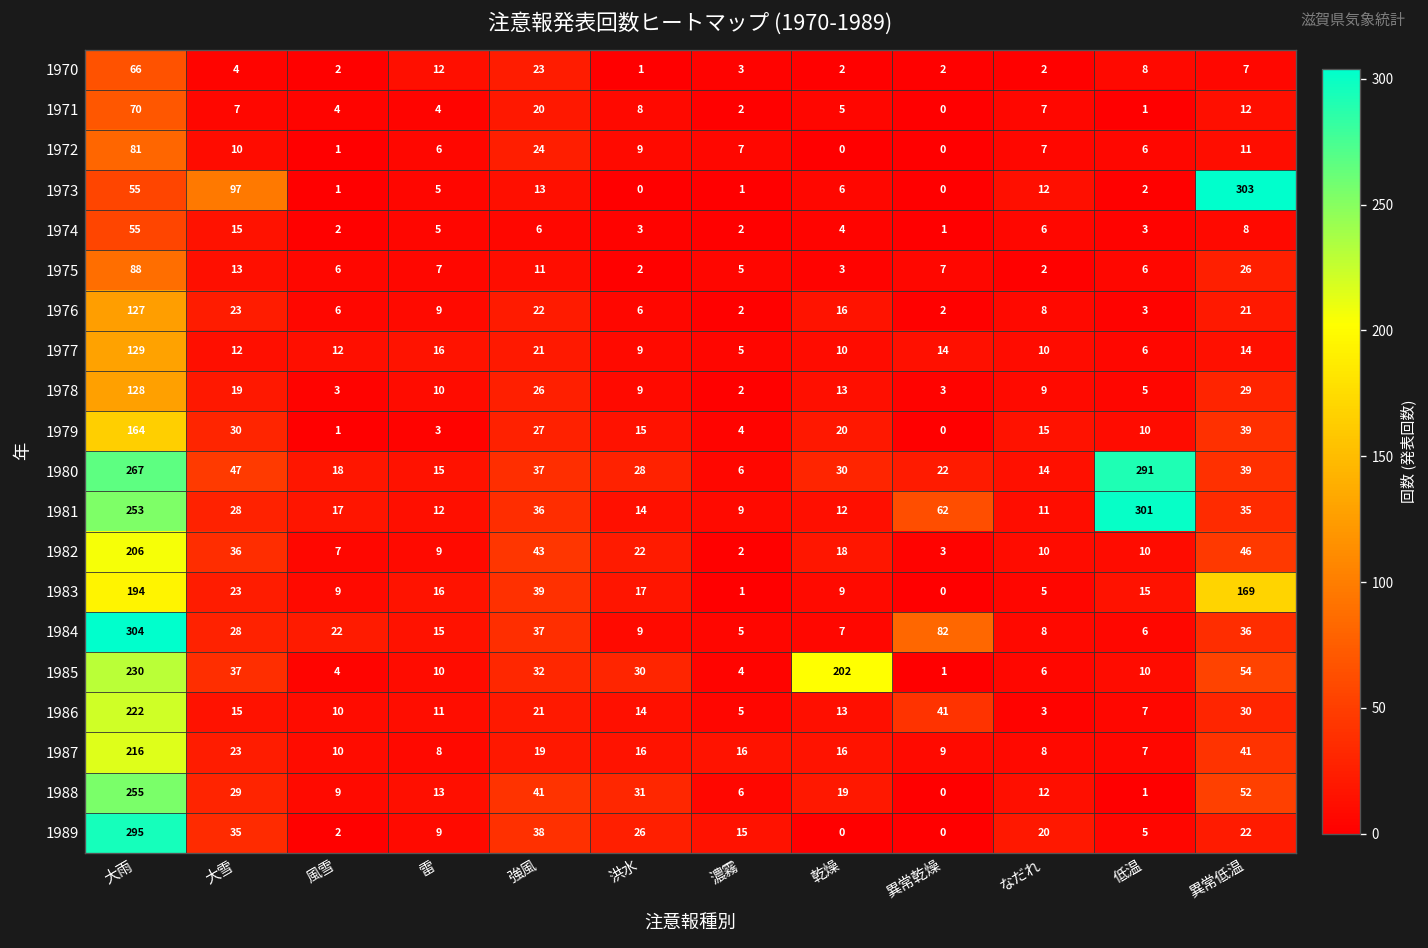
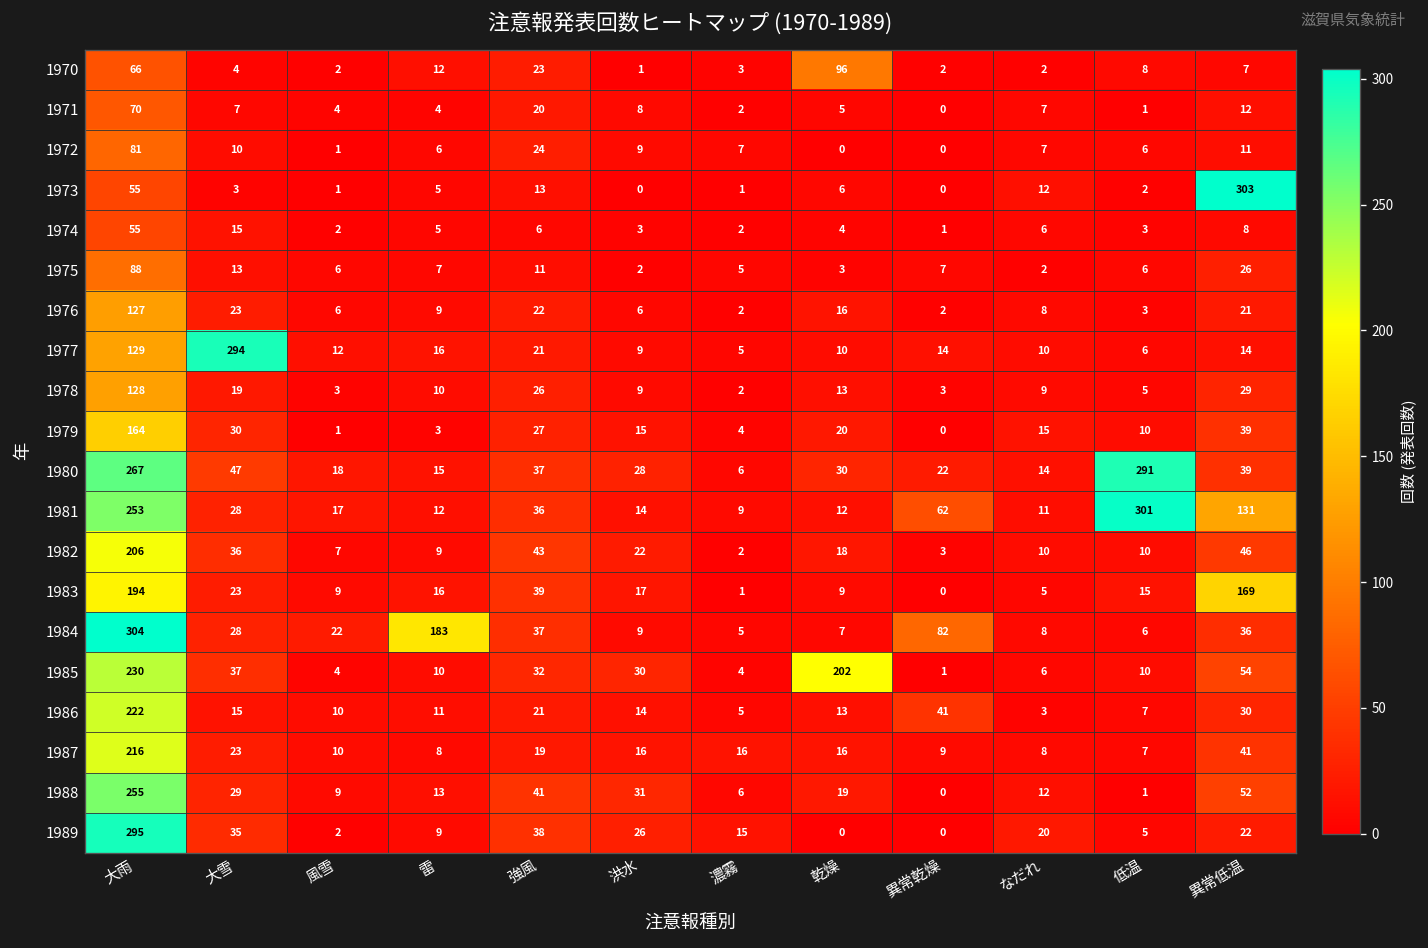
  {
    "1970": {
      "大雨": 66,
      "大雪": 4,
      "風雪": 2,
      "雷": 12,
      "強風": 23,
      "洪水": 1,
      "濃霧": 3,
-     "乾燥": 2,
+     "乾燥": 96,
      "異常乾燥": 2,
      "なだれ": 2,
      "低温": 8,
      "異常低温": 7
    },
    "1973": {
      "大雨": 55,
-     "大雪": 97,
+     "大雪": 3,
      "風雪": 1,
      "雷": 5,
      "強風": 13,
      "洪水": 0,
      "濃霧": 1,
      "乾燥": 6,
      "異常乾燥": 0,
      "なだれ": 12,
      "低温": 2,
      "異常低温": 303
    },
    "1977": {
      "大雨": 129,
-     "大雪": 12,
+     "大雪": 294,
      "風雪": 12,
      "雷": 16,
      "強風": 21,
      "洪水": 9,
      "濃霧": 5,
      "乾燥": 10,
      "異常乾燥": 14,
      "なだれ": 10,
      "低温": 6,
      "異常低温": 14
    },
    "1981": {
      "大雨": 253,
      "大雪": 28,
      "風雪": 17,
      "雷": 12,
      "強風": 36,
      "洪水": 14,
      "濃霧": 9,
      "乾燥": 12,
      "異常乾燥": 62,
      "なだれ": 11,
      "低温": 301,
-     "異常低温": 35
+     "異常低温": 131
    },
    "1984": {
      "大雨": 304,
      "大雪": 28,
      "風雪": 22,
-     "雷": 15,
+     "雷": 183,
      "強風": 37,
      "洪水": 9,
      "濃霧": 5,
      "乾燥": 7,
      "異常乾燥": 82,
      "なだれ": 8,
      "低温": 6,
      "異常低温": 36
    }
  }
